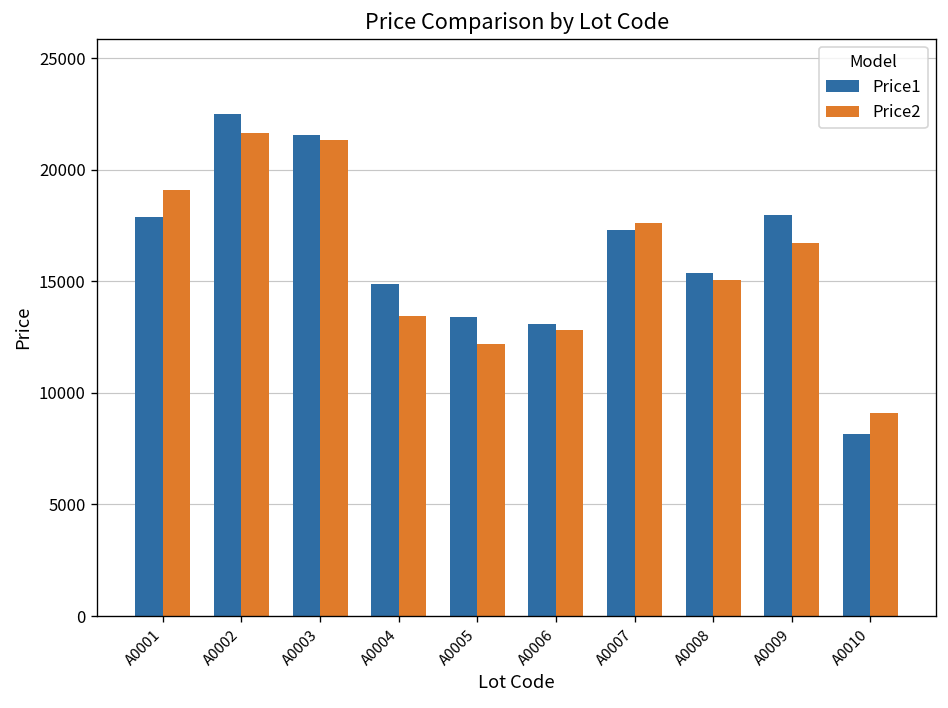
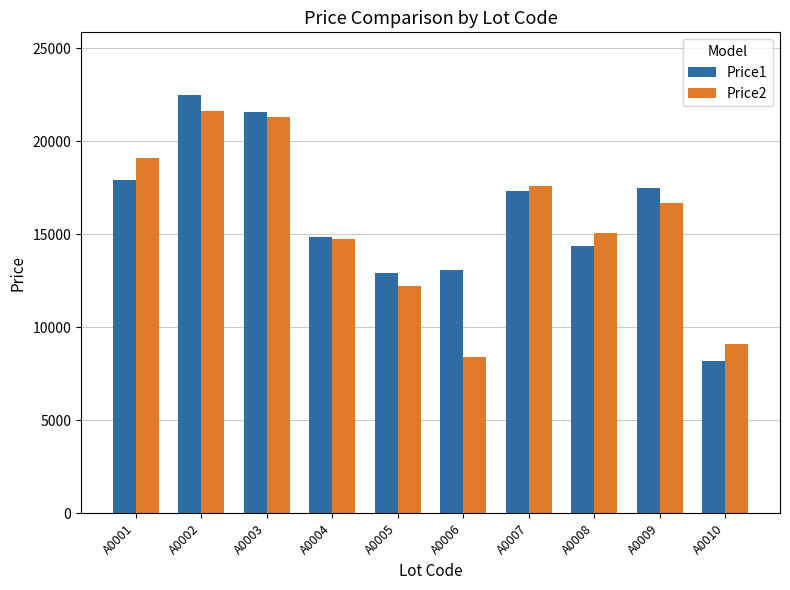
  {
    "Price1": {
      "A0001": 17900,
      "A0002": 22500,
      "A0003": 21600,
      "A0004": 14900,
-     "A0005": 13400,
+     "A0005": 12900,
      "A0006": 13100,
      "A0007": 17300,
-     "A0008": 15400,
-     "A0009": 18000,
+     "A0008": 14400,
+     "A0009": 17500,
      "A0010": 8200
    },
    "Price2": {
      "A0001": 19100,
      "A0002": 21600,
      "A0003": 21300,
-     "A0004": 13400,
+     "A0004": 14800,
      "A0005": 12200,
-     "A0006": 12800,
+     "A0006": 8400,
      "A0007": 17600,
      "A0008": 15100,
      "A0009": 16700,
      "A0010": 9100
    }
  }
